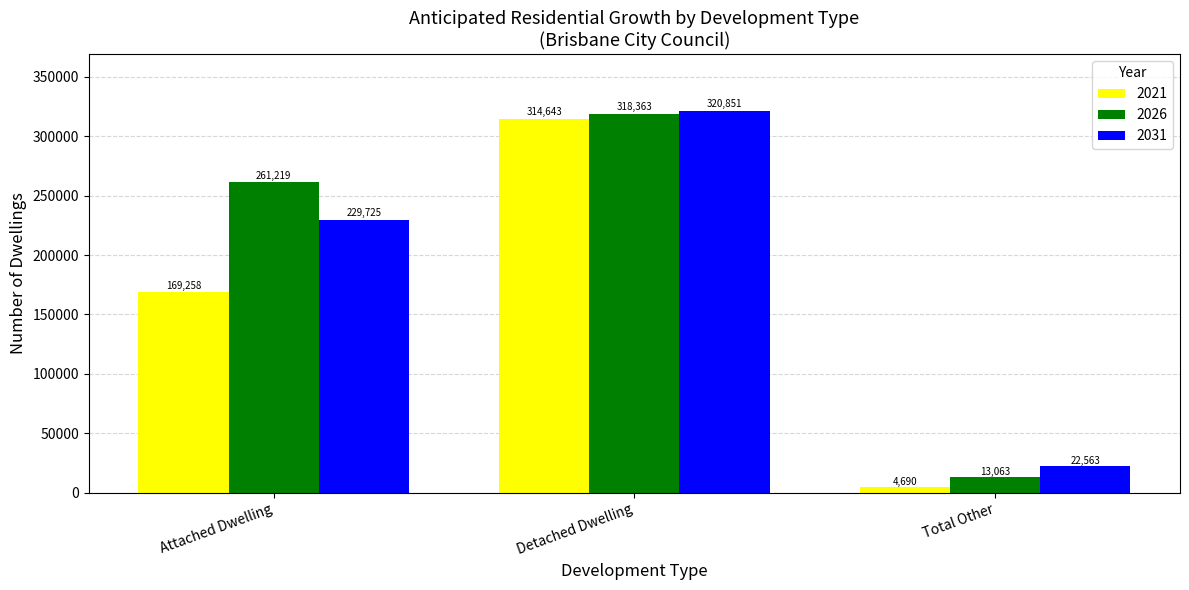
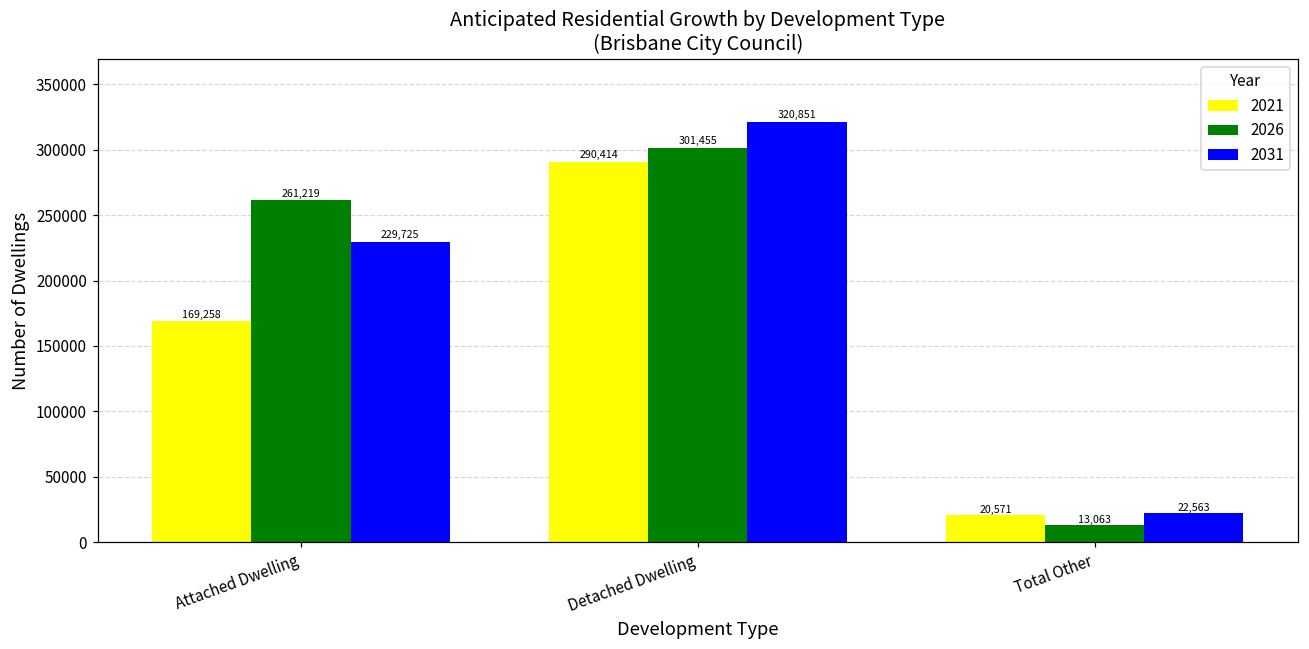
  {
    "2021": {
      "Attached Dwelling": "169,258",
-     "Detached Dwelling": "314,643",
-     "Total Other": "4,690"
+     "Detached Dwelling": "290,414",
+     "Total Other": "20,571"
    },
    "2026": {
      "Attached Dwelling": "261,219",
-     "Detached Dwelling": "318,363",
+     "Detached Dwelling": "301,455",
      "Total Other": "13,063"
    },
    "2031": {
      "Attached Dwelling": "229,725",
      "Detached Dwelling": "320,851",
      "Total Other": "22,563"
    }
  }
